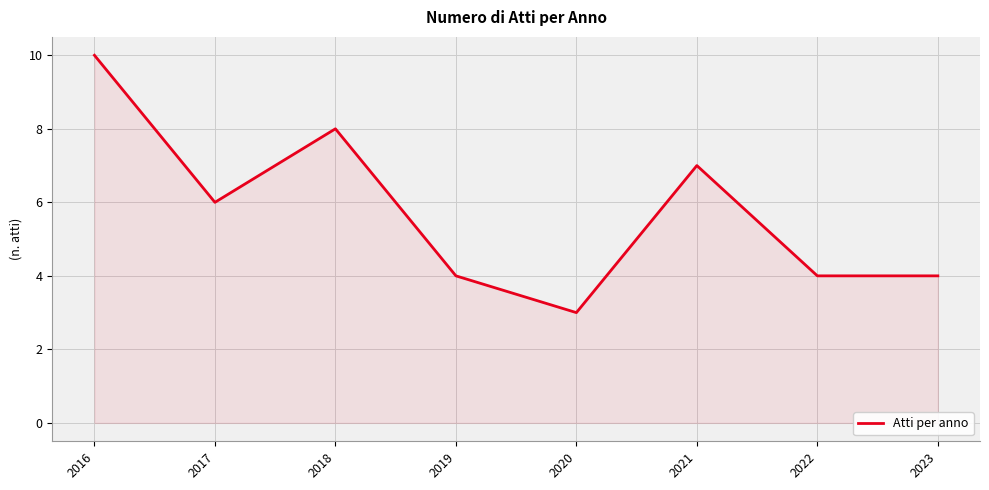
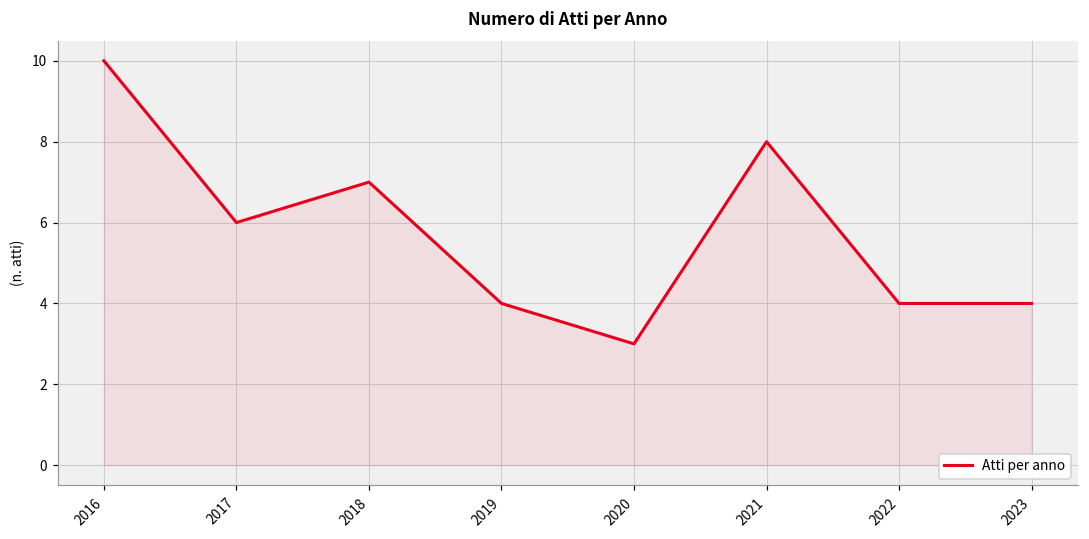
  {
    "2016": 10,
    "2017": 6,
-   "2018": 8,
+   "2018": 7,
    "2019": 4,
    "2020": 3,
-   "2021": 7,
+   "2021": 8,
    "2022": 4,
    "2023": 4
  }
